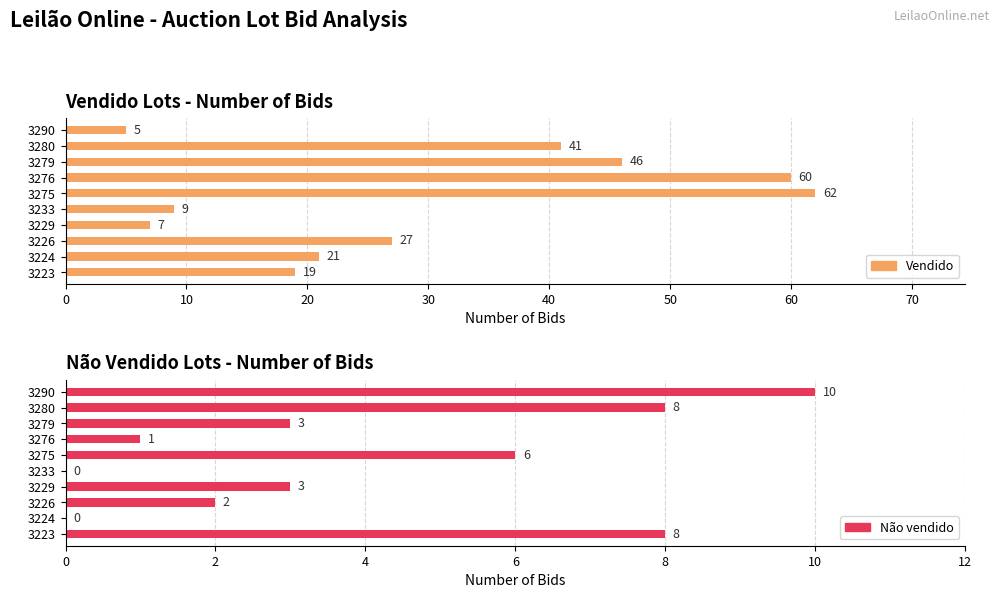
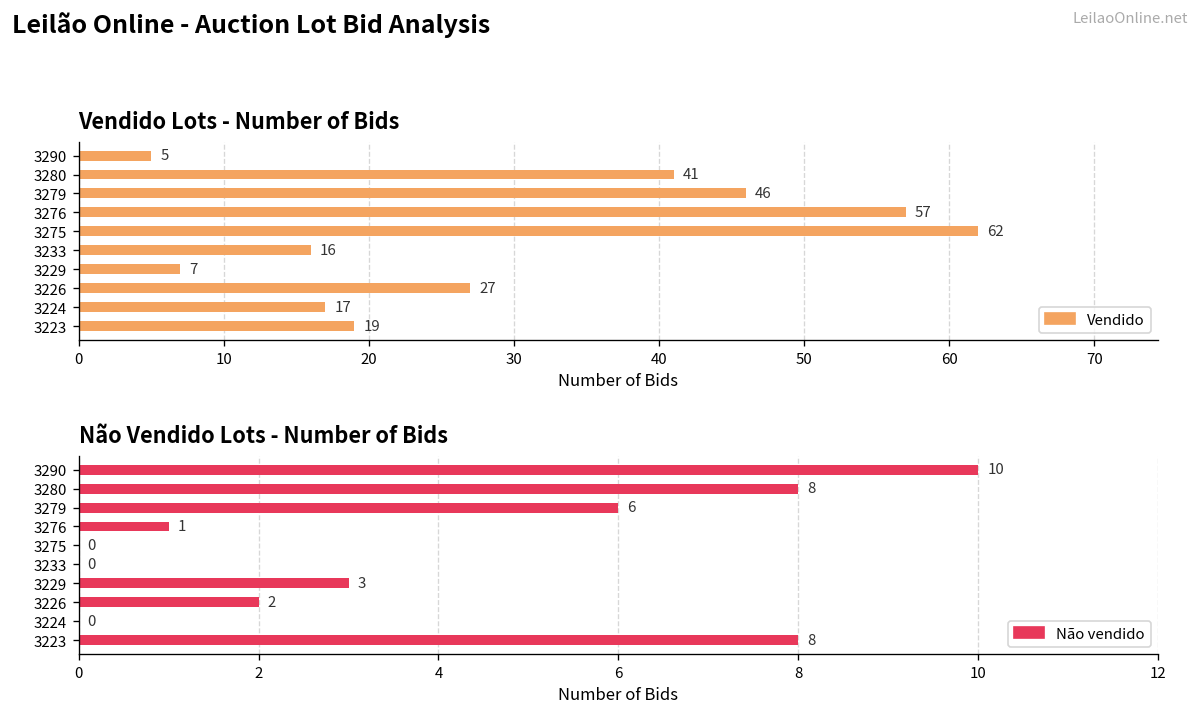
  {
    "Vendido Lots - Number of Bids": {
      "3290": 5,
      "3280": 41,
      "3279": 46,
-     "3276": 60,
+     "3276": 57,
      "3275": 62,
-     "3233": 9,
+     "3233": 16,
      "3229": 7,
      "3226": 27,
-     "3224": 21,
+     "3224": 17,
      "3223": 19
    },
    "Não Vendido Lots - Number of Bids": {
      "3290": 10,
      "3280": 8,
-     "3279": 3,
+     "3279": 6,
      "3276": 1,
-     "3275": 6,
+     "3275": 0,
      "3233": 0,
      "3229": 3,
      "3226": 2,
      "3224": 0,
      "3223": 8
    }
  }
